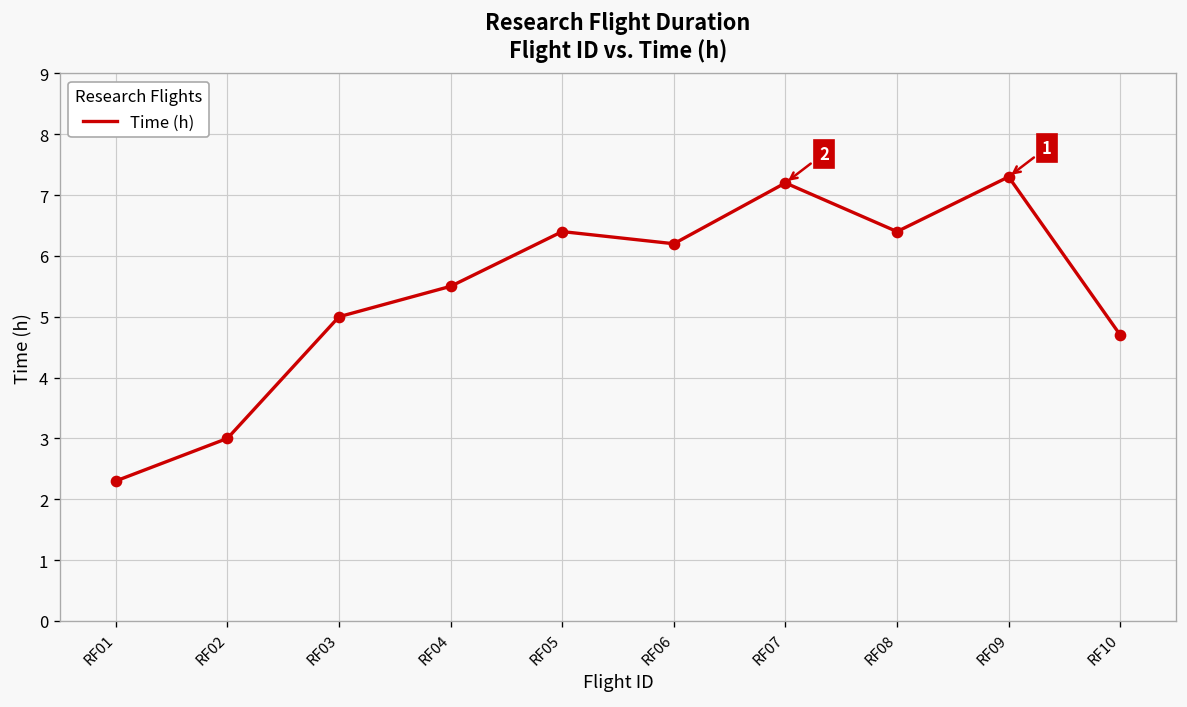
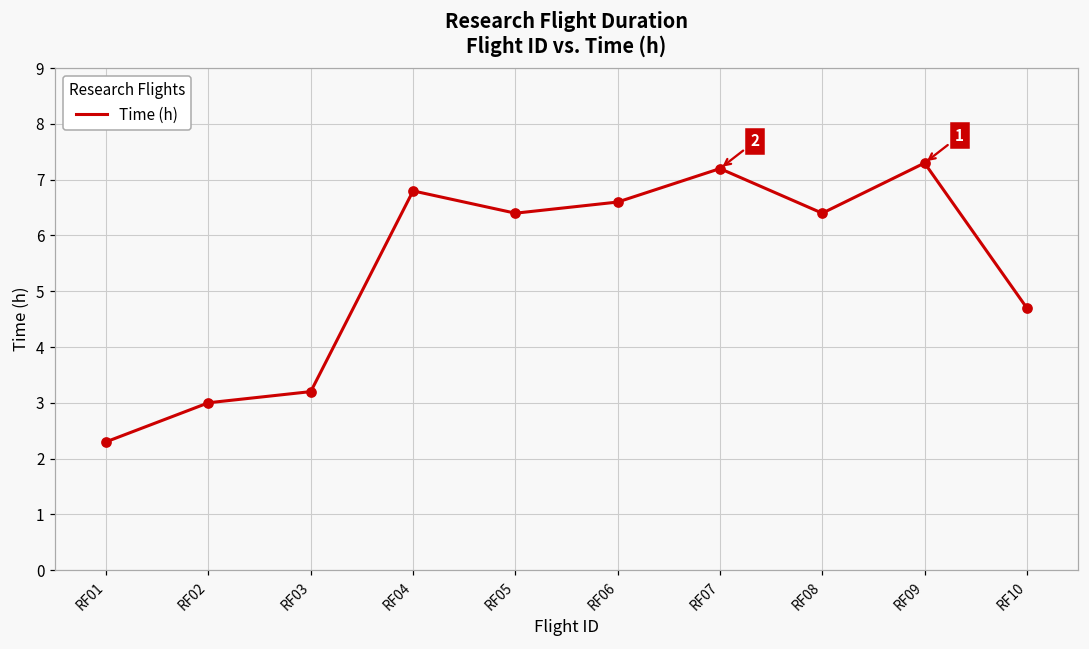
  {
    "RF01": 2.3,
    "RF02": 3.0,
-   "RF03": 5.0,
-   "RF04": 5.5,
+   "RF03": 3.2,
+   "RF04": 6.8,
    "RF05": 6.4,
-   "RF06": 6.2,
+   "RF06": 6.6,
    "RF07": 7.2,
    "RF08": 6.4,
    "RF09": 7.3,
    "RF10": 4.7
  }
